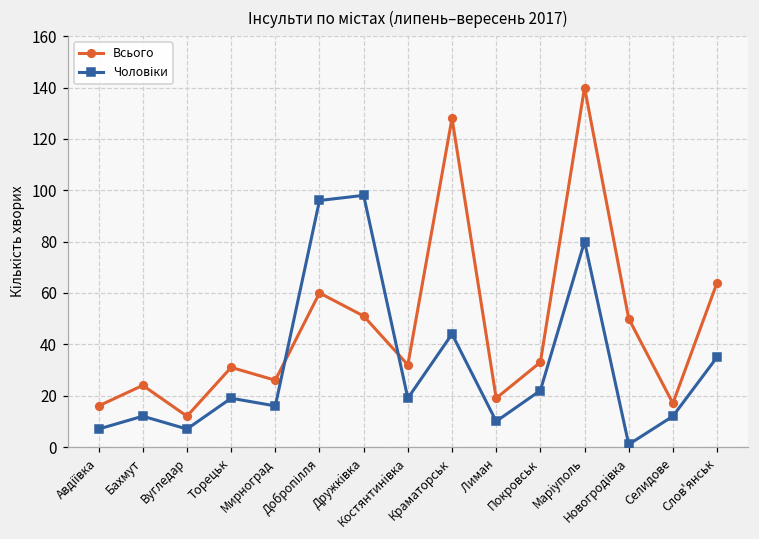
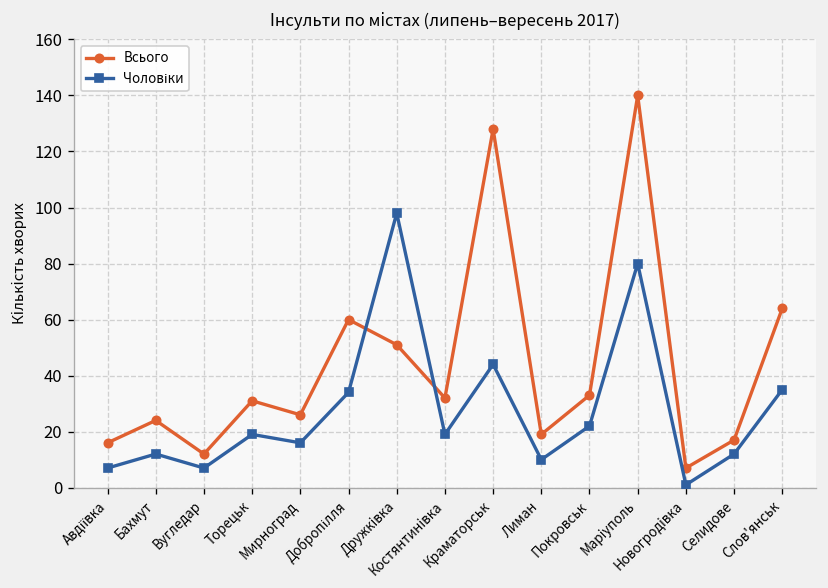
  {
    "Всього": {
      "Авдіївка": 16,
      "Бахмут": 24,
      "Вугледар": 12,
      "Торецьк": 31,
      "Мирноград": 26,
      "Добропілля": 60,
      "Дружкiвка": 51,
      "Костянтинiвка": 32,
      "Краматорськ": 128,
      "Лиман": 19,
      "Покровськ": 33,
      "Марiуполь": 140,
-     "Новогродiвка": 50,
+     "Новогродiвка": 7,
      "Селидове": 17,
      "Слов'янськ": 64
    },
    "Чоловіки": {
      "Авдіївка": 7,
      "Бахмут": 12,
      "Вугледар": 7,
      "Торецьк": 19,
      "Мирноград": 16,
-     "Добропілля": 96,
+     "Добропілля": 34,
      "Дружкiвка": 98,
      "Костянтинiвка": 19,
      "Краматорськ": 44,
      "Лиман": 10,
      "Покровськ": 22,
      "Марiуполь": 80,
      "Новогродiвка": 1,
      "Селидове": 12,
      "Слов'янськ": 35
    }
  }
